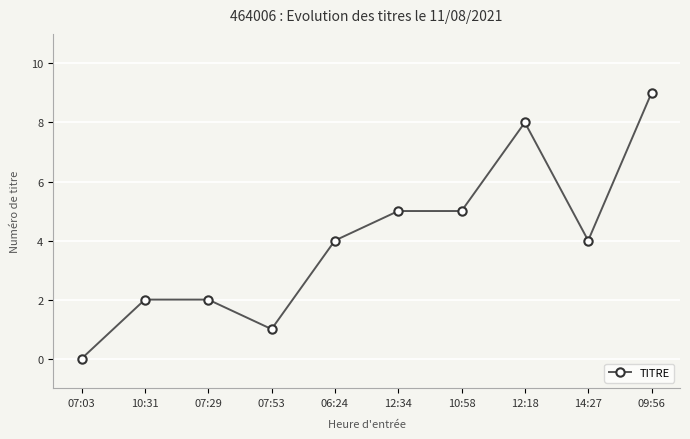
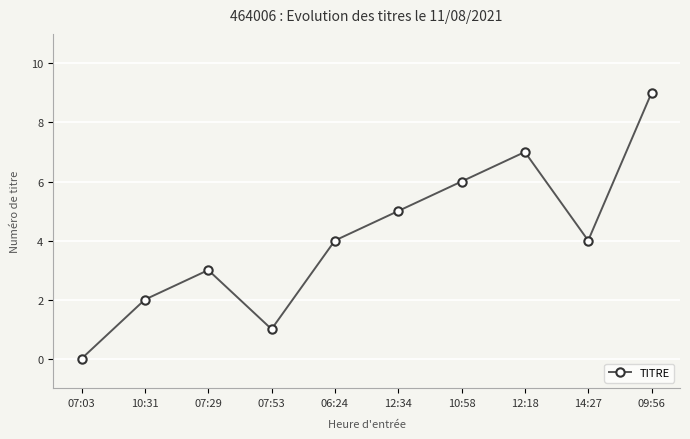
  {
    "07:03": 0,
    "10:31": 2,
-   "07:29": 2,
+   "07:29": 3,
    "07:53": 1,
    "06:24": 4,
    "12:34": 5,
-   "10:58": 5,
-   "12:18": 8,
+   "10:58": 6,
+   "12:18": 7,
    "14:27": 4,
    "09:56": 9
  }
